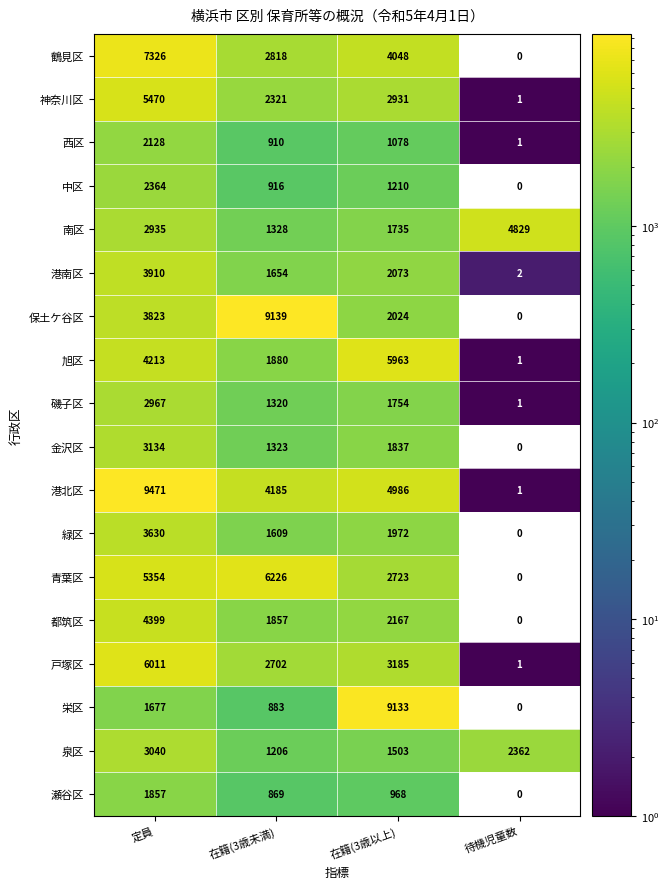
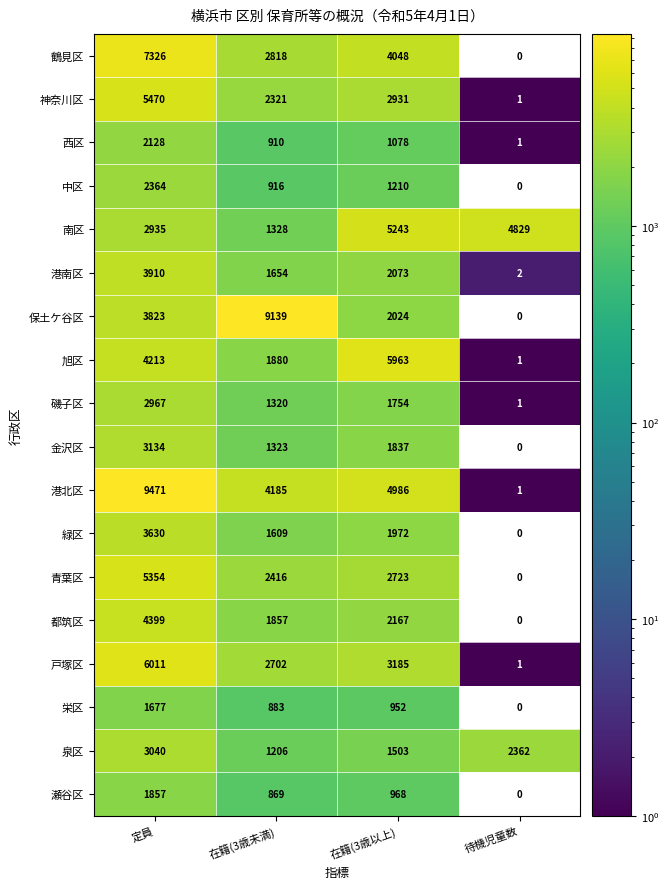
  {
    "鶴見区": {
      "定員": 7326,
      "在籍(3歳未満)": 2818,
      "在籍(3歳以上)": 4048,
      "待機児童数": 0
    },
    "神奈川区": {
      "定員": 5470,
      "在籍(3歳未満)": 2321,
      "在籍(3歳以上)": 2931,
      "待機児童数": 1
    },
    "西区": {
      "定員": 2128,
      "在籍(3歳未満)": 910,
      "在籍(3歳以上)": 1078,
      "待機児童数": 1
    },
    "中区": {
      "定員": 2364,
      "在籍(3歳未満)": 916,
      "在籍(3歳以上)": 1210,
      "待機児童数": 0
    },
    "南区": {
      "定員": 2935,
      "在籍(3歳未満)": 1328,
-     "在籍(3歳以上)": 1735,
+     "在籍(3歳以上)": 5243,
      "待機児童数": 4829
    },
    "港南区": {
      "定員": 3910,
      "在籍(3歳未満)": 1654,
      "在籍(3歳以上)": 2073,
      "待機児童数": 2
    },
    "保土ケ谷区": {
      "定員": 3823,
      "在籍(3歳未満)": 9139,
      "在籍(3歳以上)": 2024,
      "待機児童数": 0
    },
    "旭区": {
      "定員": 4213,
      "在籍(3歳未満)": 1880,
      "在籍(3歳以上)": 5963,
      "待機児童数": 1
    },
    "磯子区": {
      "定員": 2967,
      "在籍(3歳未満)": 1320,
      "在籍(3歳以上)": 1754,
      "待機児童数": 1
    },
    "金沢区": {
      "定員": 3134,
      "在籍(3歳未満)": 1323,
      "在籍(3歳以上)": 1837,
      "待機児童数": 0
    },
    "港北区": {
      "定員": 9471,
      "在籍(3歳未満)": 4185,
      "在籍(3歳以上)": 4986,
      "待機児童数": 1
    },
    "緑区": {
      "定員": 3630,
      "在籍(3歳未満)": 1609,
      "在籍(3歳以上)": 1972,
      "待機児童数": 0
    },
    "青葉区": {
      "定員": 5354,
-     "在籍(3歳未満)": 6226,
+     "在籍(3歳未満)": 2416,
      "在籍(3歳以上)": 2723,
      "待機児童数": 0
    },
    "都筑区": {
      "定員": 4399,
      "在籍(3歳未満)": 1857,
      "在籍(3歳以上)": 2167,
      "待機児童数": 0
    },
    "戸塚区": {
      "定員": 6011,
      "在籍(3歳未満)": 2702,
      "在籍(3歳以上)": 3185,
      "待機児童数": 1
    },
    "栄区": {
      "定員": 1677,
      "在籍(3歳未満)": 883,
-     "在籍(3歳以上)": 9133,
+     "在籍(3歳以上)": 952,
      "待機児童数": 0
    },
    "泉区": {
      "定員": 3040,
      "在籍(3歳未満)": 1206,
      "在籍(3歳以上)": 1503,
      "待機児童数": 2362
    },
    "瀬谷区": {
      "定員": 1857,
      "在籍(3歳未満)": 869,
      "在籍(3歳以上)": 968,
      "待機児童数": 0
    }
  }
